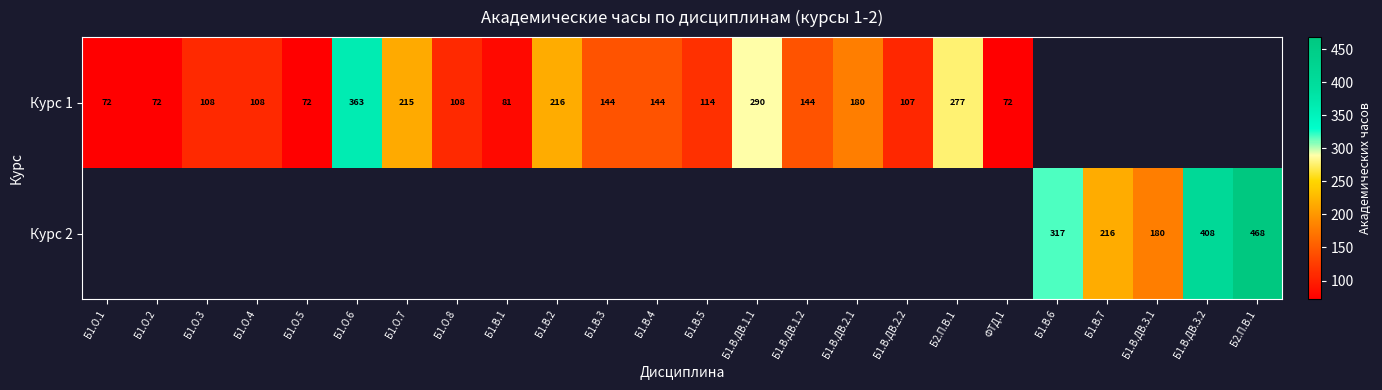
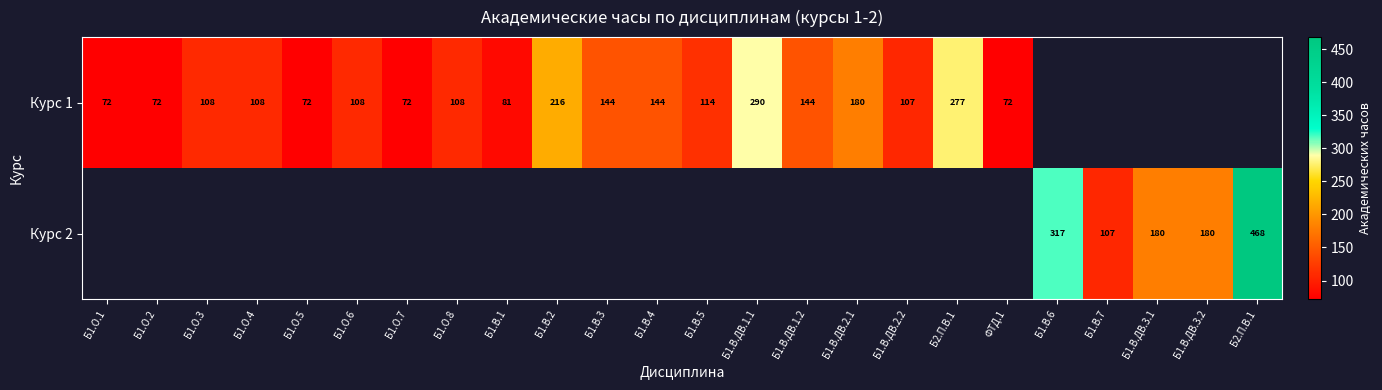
  {
    "Курс 1": {
      "Б1.О.1": 72,
      "Б1.О.2": 72,
      "Б1.О.3": 108,
      "Б1.О.4": 108,
      "Б1.О.5": 72,
-     "Б1.О.6": 363,
-     "Б1.О.7": 215,
+     "Б1.О.6": 108,
+     "Б1.О.7": 72,
      "Б1.О.8": 108,
      "Б1.В.1": 81,
      "Б1.В.2": 216,
      "Б1.В.3": 144,
      "Б1.В.4": 144,
      "Б1.В.5": 114,
      "Б1.В.ДВ.1.1": 290,
      "Б1.В.ДВ.1.2": 144,
      "Б1.В.ДВ.2.1": 180,
      "Б1.В.ДВ.2.2": 107,
      "Б2.П.В.1": 277,
      "ФТД.1": 72
    },
    "Курс 2": {
      "Б1.В.6": 317,
-     "Б1.В.7": 216,
+     "Б1.В.7": 107,
      "Б1.В.ДВ.3.1": 180,
-     "Б1.В.ДВ.3.2": 408,
+     "Б1.В.ДВ.3.2": 180,
      "Б2.П.В.1": 468
    }
  }
